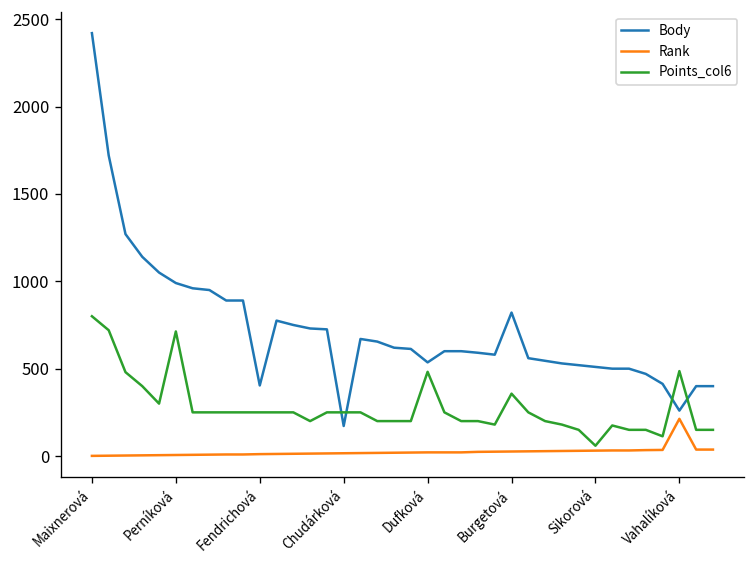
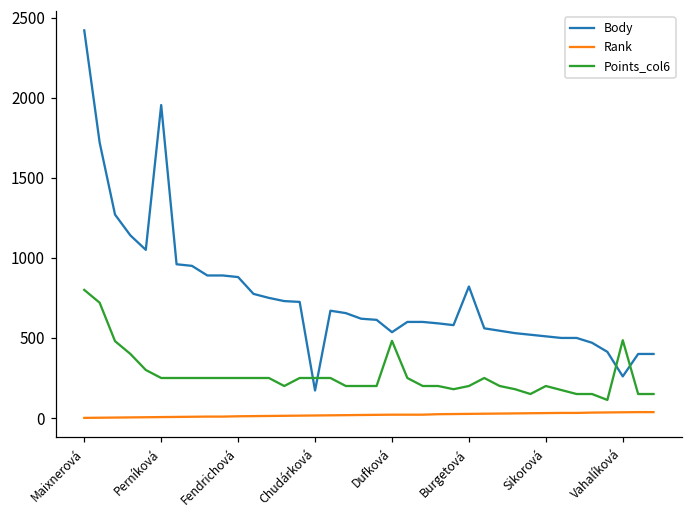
  {
    "Body": {
      "Maixnerová": 2420,
-     "Perníková": 990,
-     "Fendrichová": 400,
+     "Perníková": 1950,
+     "Fendrichová": 880,
      "Chudárková": 170,
      "Dufková": 540,
      "Burgetová": 820,
      "Sikorová": 510,
      "Vahalíková": 260
    },
    "Rank": {
      "Maixnerová": 0,
      "Perníková": 10,
      "Fendrichová": 10,
      "Chudárková": 20,
      "Dufková": 20,
      "Burgetová": 30,
      "Sikorová": 30,
-     "Vahalíková": 210
+     "Vahalíková": 40
    },
    "Points_col6": {
      "Maixnerová": 800,
-     "Perníková": 710,
+     "Perníková": 250,
      "Fendrichová": 250,
      "Chudárková": 250,
      "Dufková": 480,
-     "Burgetová": 360,
-     "Sikorová": 60,
+     "Burgetová": 200,
+     "Sikorová": 200,
      "Vahalíková": 490
    }
  }
